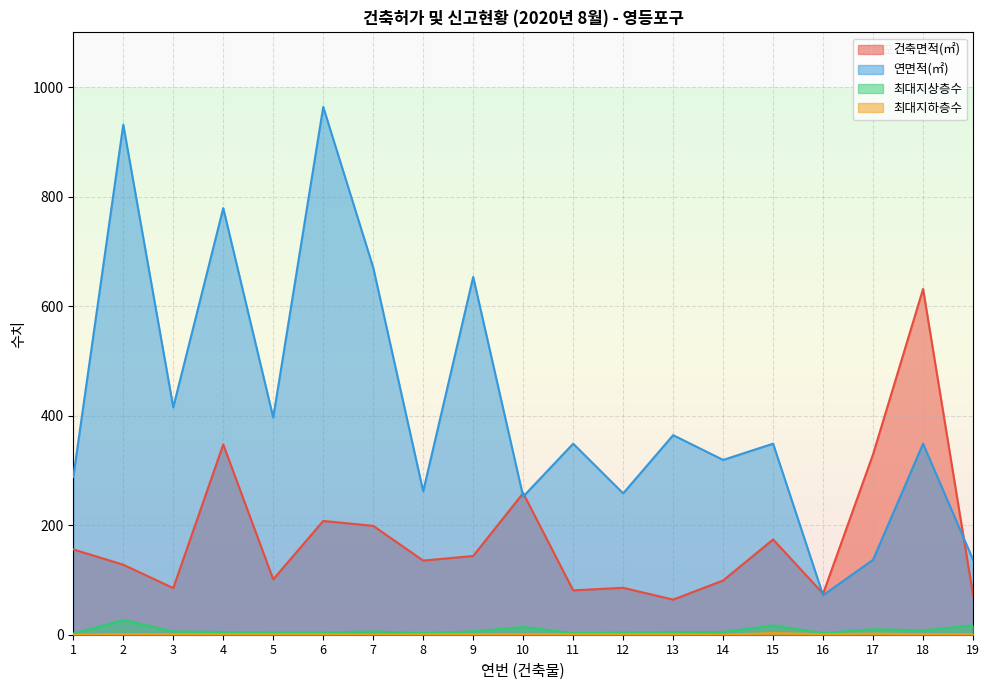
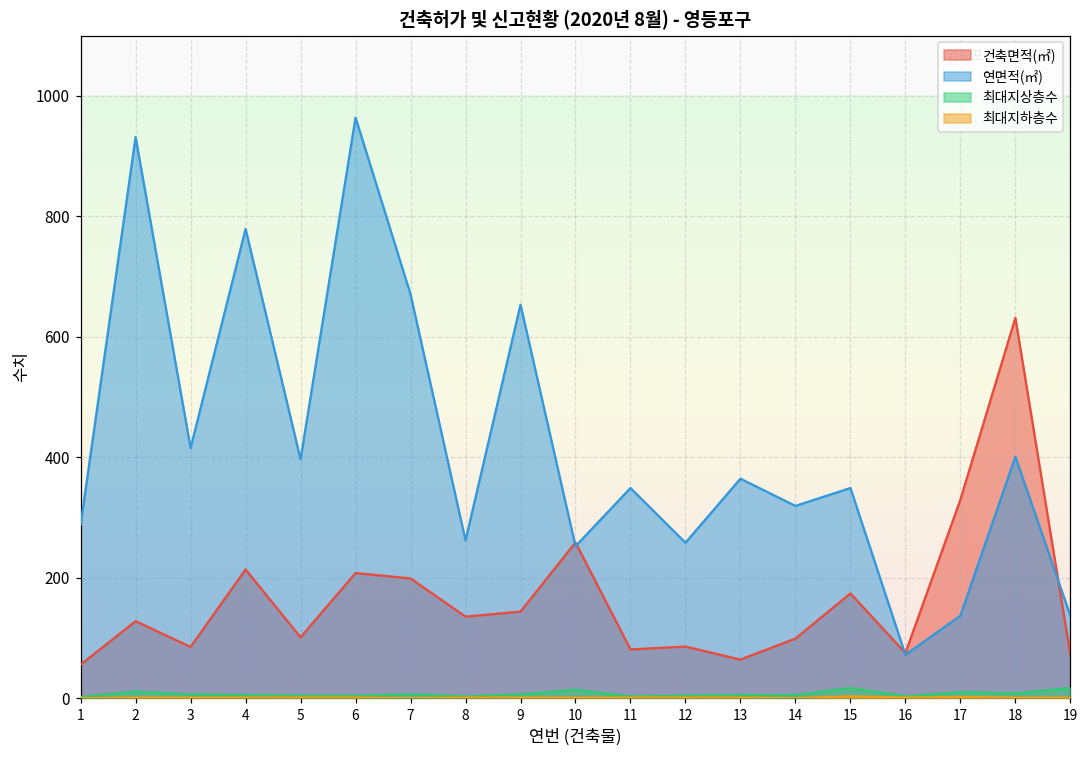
  {
    "건축면적(㎡)": {
-     "1": 160,
+     "1": 60,
      "2": 130,
      "3": 90,
-     "4": 350,
+     "4": 210,
      "5": 100,
      "6": 210,
      "7": 200,
      "8": 140,
      "9": 140,
      "10": 260,
      "11": 80,
      "12": 90,
      "13": 60,
      "14": 100,
      "15": 170,
      "17": 330,
      "18": 630,
      "19": 70
    },
    "연면적(㎡)": {
      "1": 290,
      "2": 930,
      "3": 420,
      "4": 780,
      "5": 400,
      "6": 960,
      "7": 670,
      "8": 260,
      "9": 650,
      "10": 250,
      "11": 350,
      "12": 260,
      "13": 360,
      "14": 320,
      "15": 350,
      "17": 140,
-     "18": 350,
+     "18": 400,
      "19": 140
    },
    "최대지상층수": {
-     "2": 30,
+     "2": 10,
      "3": 10,
      "7": 10,
      "9": 10,
      "10": 10,
      "14": 10,
      "15": 20,
      "17": 10,
      "18": 10,
      "19": 20
    },
    "최대지하층수": {
      "2": 0,
      "3": 0,
      "7": 0,
      "9": 0,
      "10": 0,
      "14": 0,
      "15": 0,
      "17": 0,
      "18": 0,
      "19": 0
    }
  }
